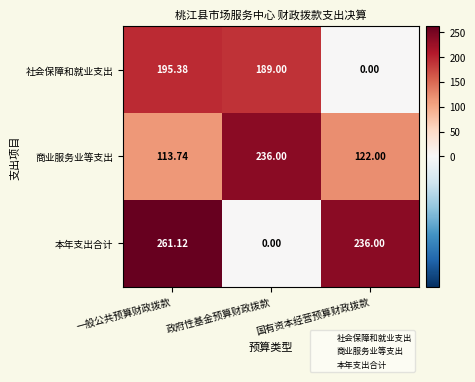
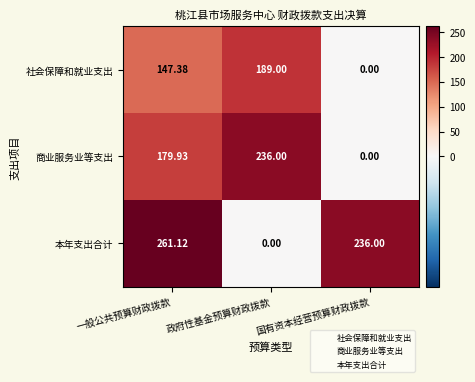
  {
    "社会保障和就业支出": {
-     "一般公共预算财政拨款": 195.38,
+     "一般公共预算财政拨款": 147.38,
      "政府性基金预算财政拨款": 189.00,
      "国有资本经营预算财政拨款": 0.00
    },
    "商业服务业等支出": {
-     "一般公共预算财政拨款": 113.74,
+     "一般公共预算财政拨款": 179.93,
      "政府性基金预算财政拨款": 236.00,
-     "国有资本经营预算财政拨款": 122.00
+     "国有资本经营预算财政拨款": 0.00
    },
    "本年支出合计": {
      "一般公共预算财政拨款": 261.12,
      "政府性基金预算财政拨款": 0.00,
      "国有资本经营预算财政拨款": 236.00
    }
  }
